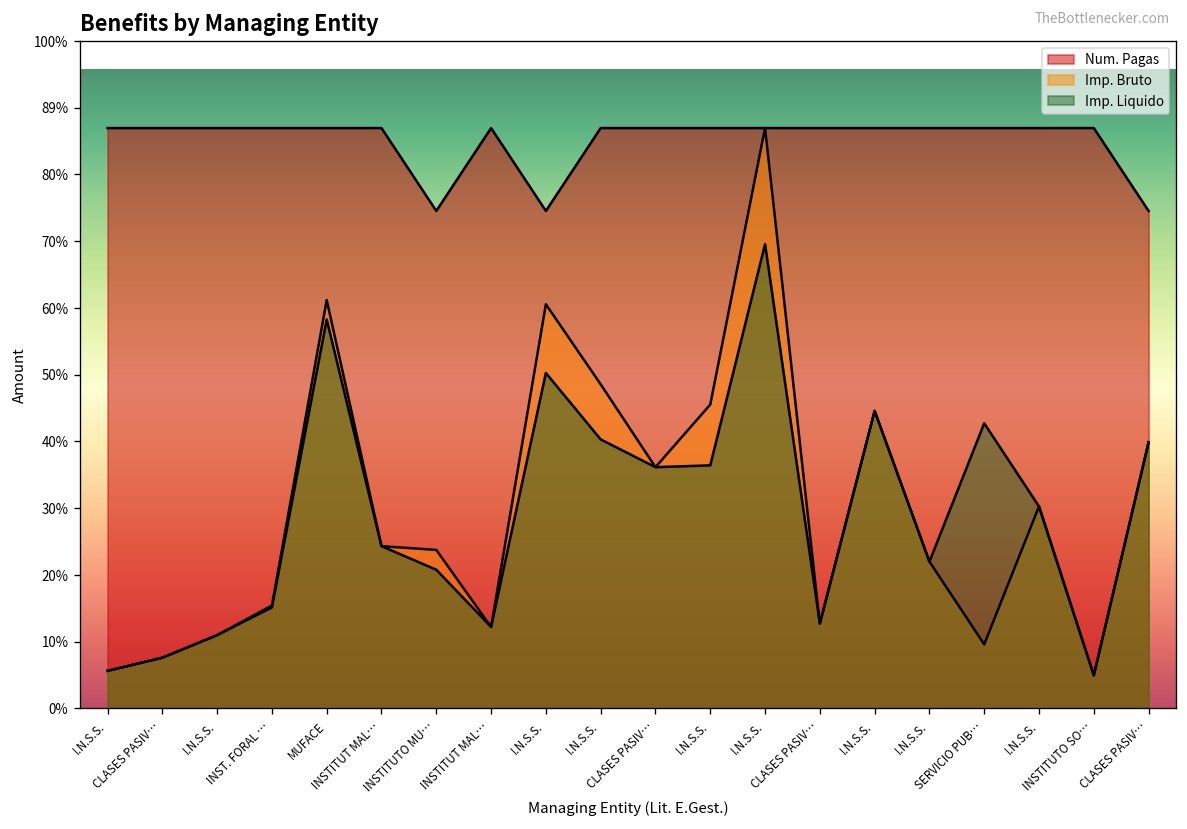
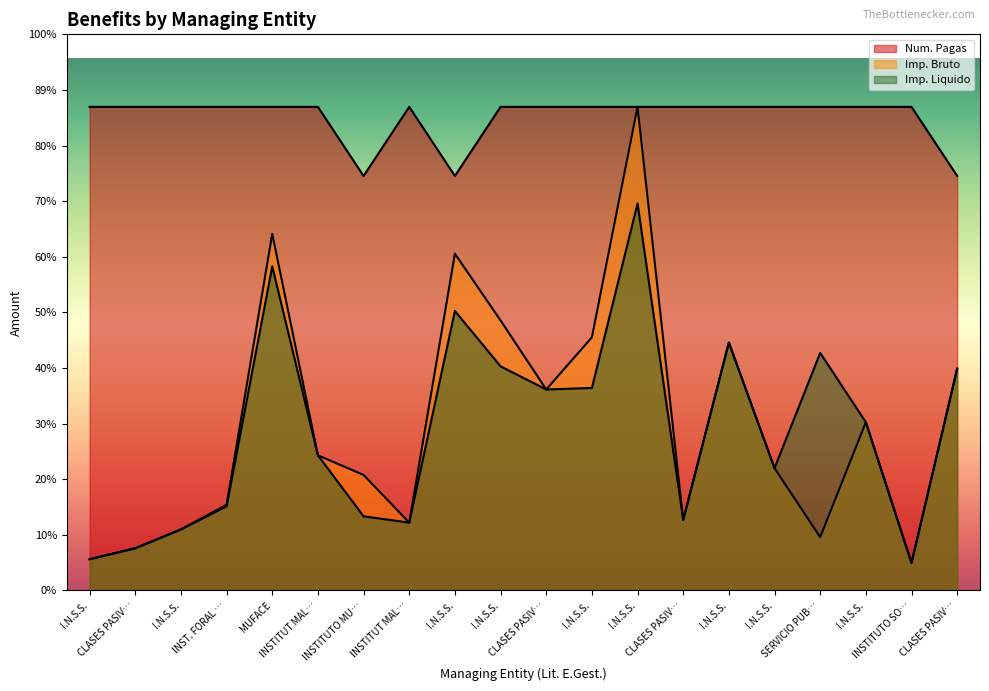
  {
    "Num. Pagas": {
      "INST. FORAL …": "87%",
      "MUFACE": "87%",
      "INSTITUTO MU…": "75%",
      "SERVICIO PUB…": "87%",
      "INSTITUTO SO…": "87%"
    },
    "Imp. Bruto": {
-     "MUFACE": "61%",
-     "INSTITUTO MU…": "24%",
+     "MUFACE": "64%",
+     "INSTITUTO MU…": "21%",
      "SERVICIO PUB…": "10%"
    },
    "Imp. Liquido": {
      "MUFACE": "58%",
-     "INSTITUTO MU…": "21%",
+     "INSTITUTO MU…": "13%",
      "SERVICIO PUB…": "43%"
    }
  }
